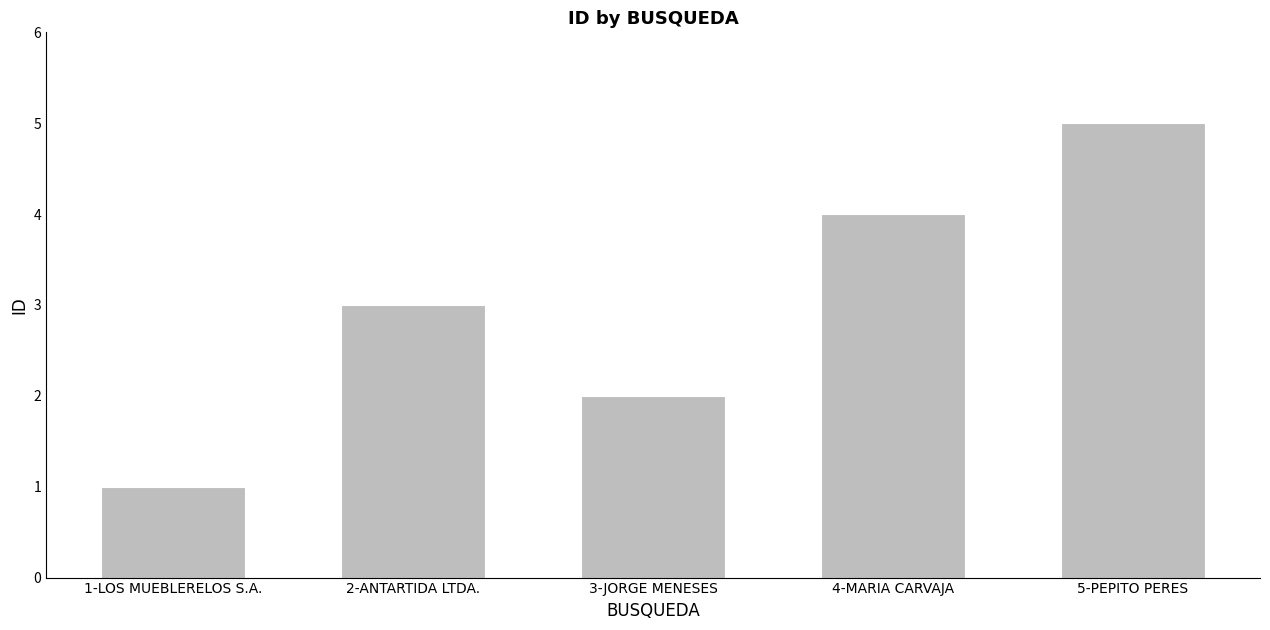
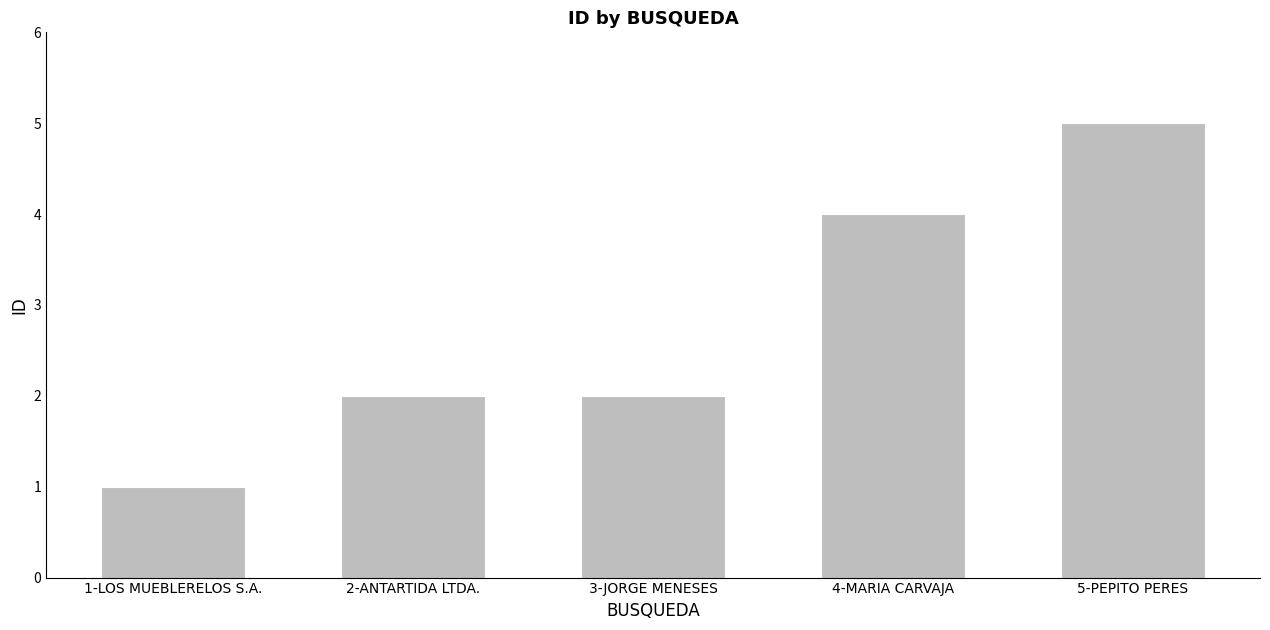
  {
    "1-LOS MUEBLERELOS S.A.": 1,
-   "2-ANTARTIDA LTDA.": 3,
+   "2-ANTARTIDA LTDA.": 2,
    "3-JORGE MENESES": 2,
    "4-MARIA CARVAJA": 4,
    "5-PEPITO PERES": 5
  }
